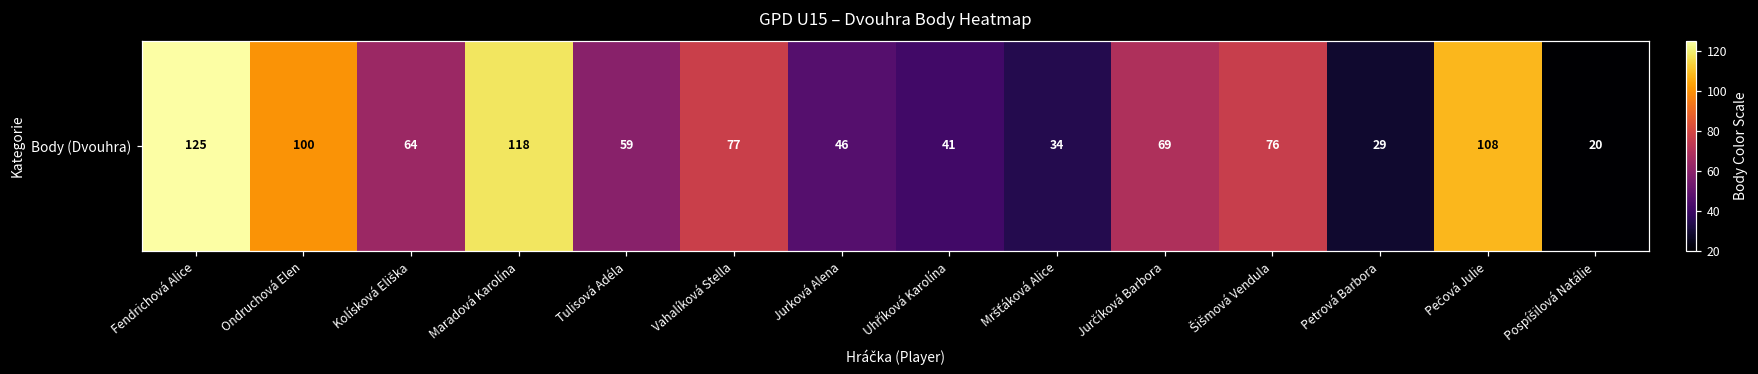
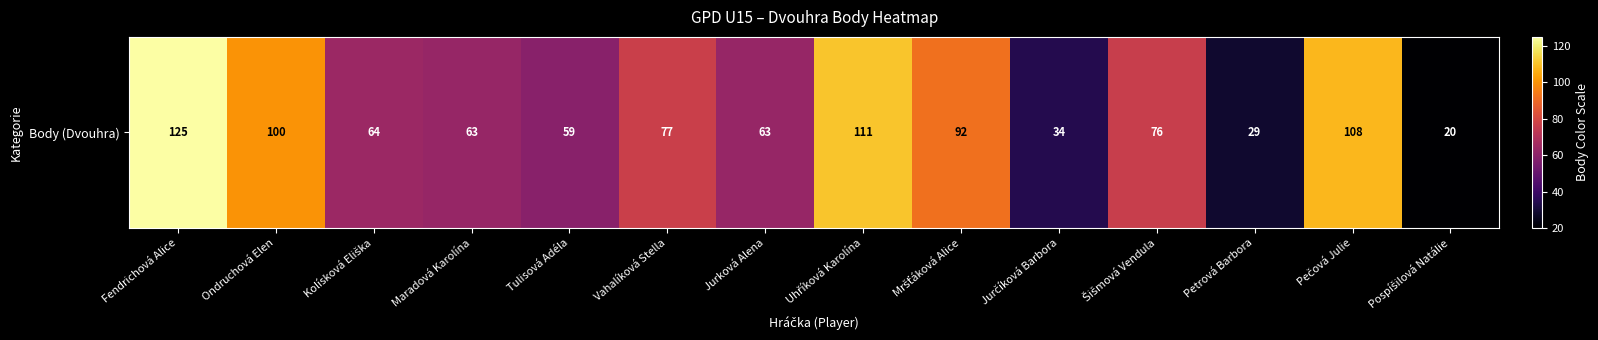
  {
    "Body (Dvouhra)": {
      "Fendrichová Alice": 125,
      "Ondruchová Elen": 100,
      "Kolísková Eliška": 64,
-     "Maradová Karolína": 118,
+     "Maradová Karolína": 63,
      "Tulisová Adéla": 59,
      "Vahalíková Stella": 77,
-     "Jurková Alena": 46,
-     "Uhříková Karolína": 41,
-     "Mršťáková Alice": 34,
-     "Jurčíková Barbora": 69,
+     "Jurková Alena": 63,
+     "Uhříková Karolína": 111,
+     "Mršťáková Alice": 92,
+     "Jurčíková Barbora": 34,
      "Šišmová Vendula": 76,
      "Petrová Barbora": 29,
      "Pečová Julie": 108,
      "Pospíšilová Natálie": 20
    }
  }
